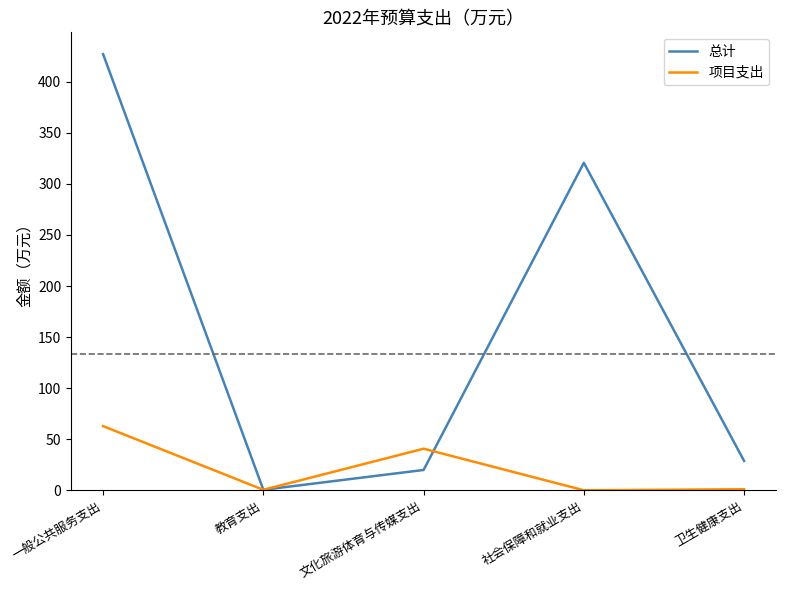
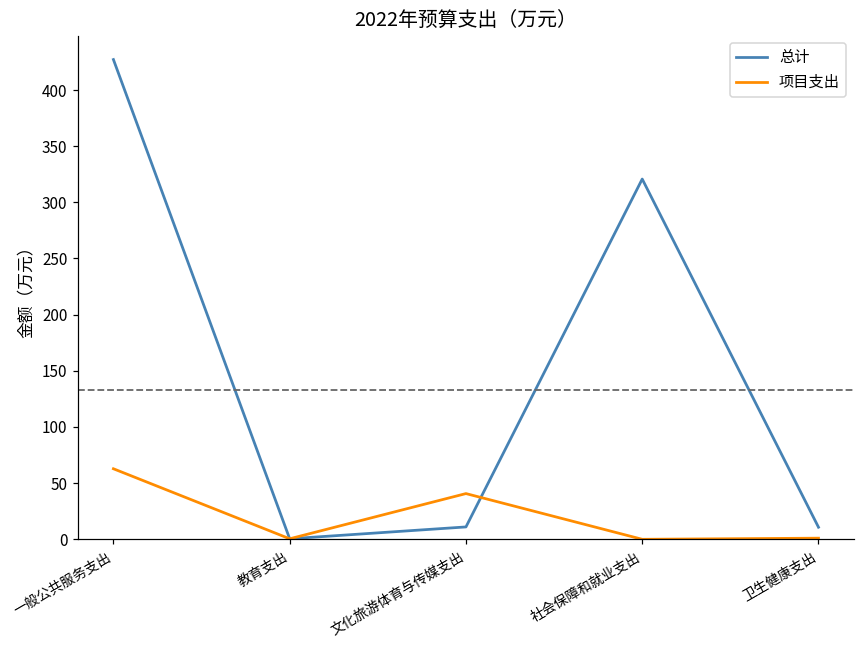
  {
    "总计": {
      "一般公共服务支出": 427,
-     "文化旅游体育与传媒支出": 20,
+     "文化旅游体育与传媒支出": 11,
      "社会保障和就业支出": 321,
-     "卫生健康支出": 29
+     "卫生健康支出": 11
    },
    "项目支出": {
      "一般公共服务支出": 63,
      "文化旅游体育与传媒支出": 41,
      "社会保障和就业支出": 0,
      "卫生健康支出": 1
    }
  }
